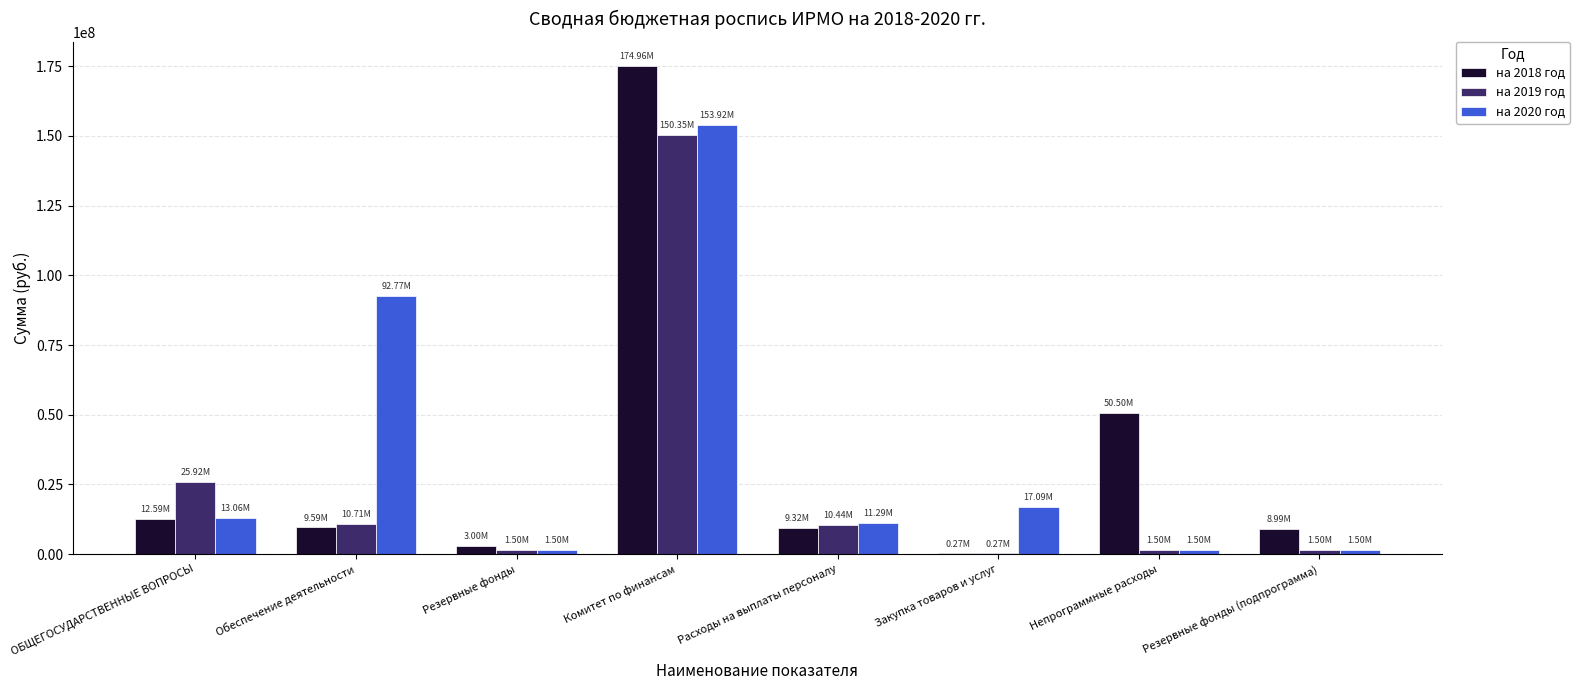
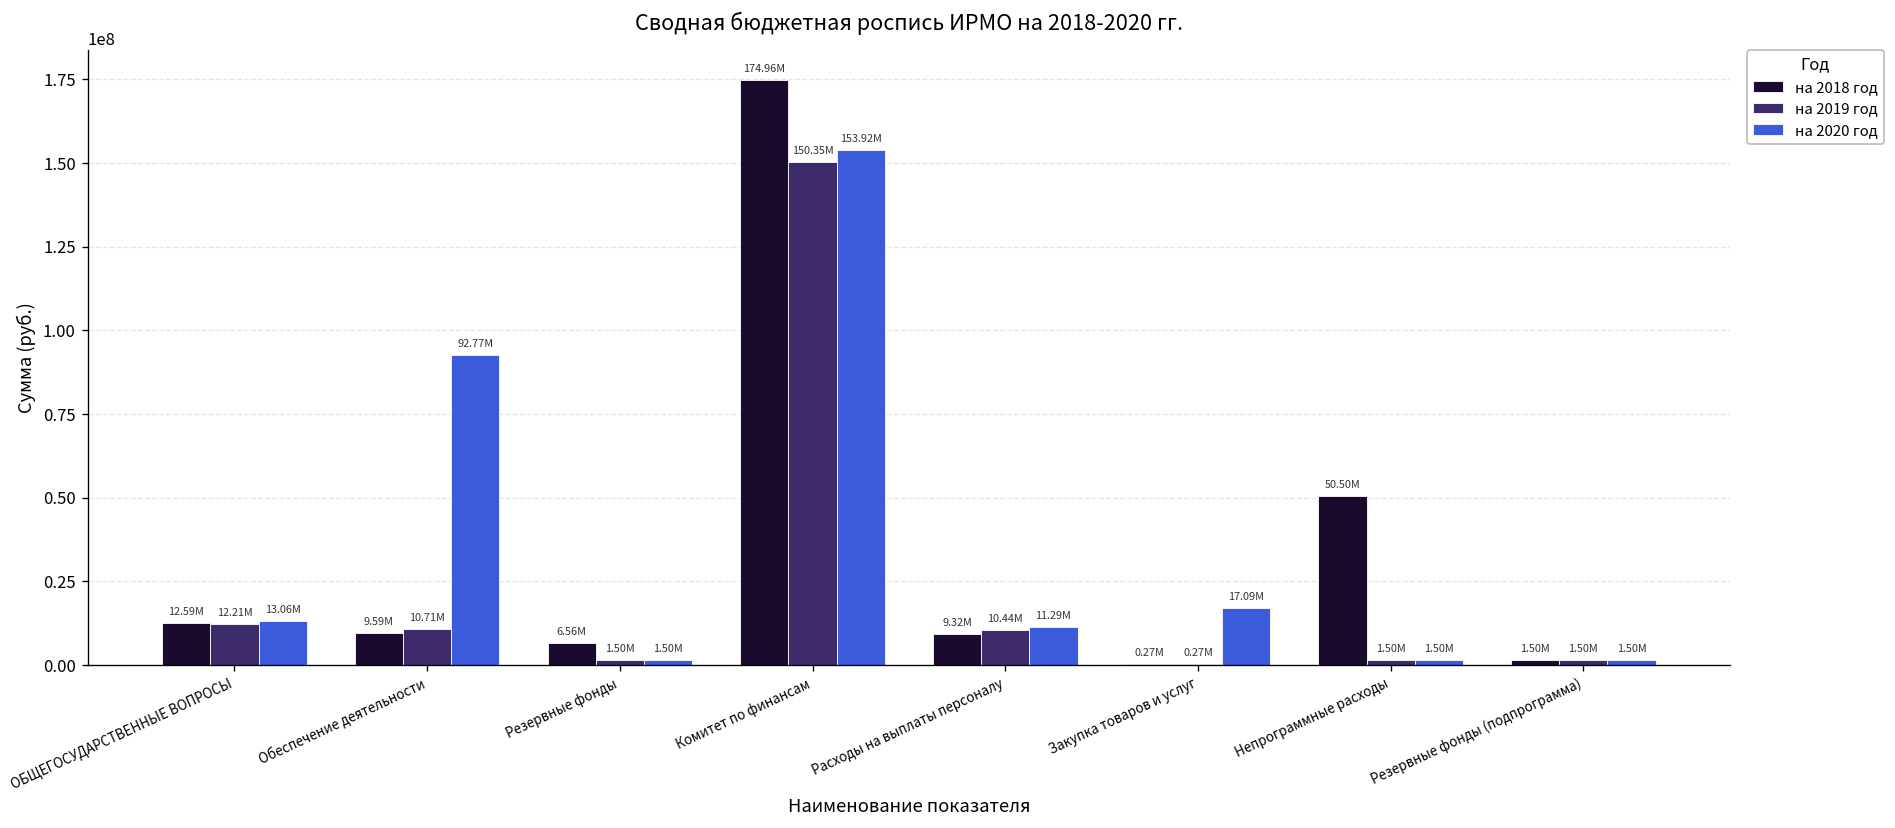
  {
    "на 2018 год": {
      "ОБЩЕГОСУДАРСТВЕННЫЕ ВОПРОСЫ": "12.59M",
      "Обеспечение деятельности": "9.59M",
-     "Резервные фонды": "3.00M",
+     "Резервные фонды": "6.56M",
      "Комитет по финансам": "174.96M",
      "Расходы на выплаты персоналу": "9.32M",
      "Закупка товаров и услуг": "0.27M",
      "Непрограммные расходы": "50.50M",
-     "Резервные фонды (подпрограмма)": "8.99M"
+     "Резервные фонды (подпрограмма)": "1.50M"
    },
    "на 2019 год": {
-     "ОБЩЕГОСУДАРСТВЕННЫЕ ВОПРОСЫ": "25.92M",
+     "ОБЩЕГОСУДАРСТВЕННЫЕ ВОПРОСЫ": "12.21M",
      "Обеспечение деятельности": "10.71M",
      "Резервные фонды": "1.50M",
      "Комитет по финансам": "150.35M",
      "Расходы на выплаты персоналу": "10.44M",
      "Закупка товаров и услуг": "0.27M",
      "Непрограммные расходы": "1.50M",
      "Резервные фонды (подпрограмма)": "1.50M"
    },
    "на 2020 год": {
      "ОБЩЕГОСУДАРСТВЕННЫЕ ВОПРОСЫ": "13.06M",
      "Обеспечение деятельности": "92.77M",
      "Резервные фонды": "1.50M",
      "Комитет по финансам": "153.92M",
      "Расходы на выплаты персоналу": "11.29M",
      "Закупка товаров и услуг": "17.09M",
      "Непрограммные расходы": "1.50M",
      "Резервные фонды (подпрограмма)": "1.50M"
    }
  }
